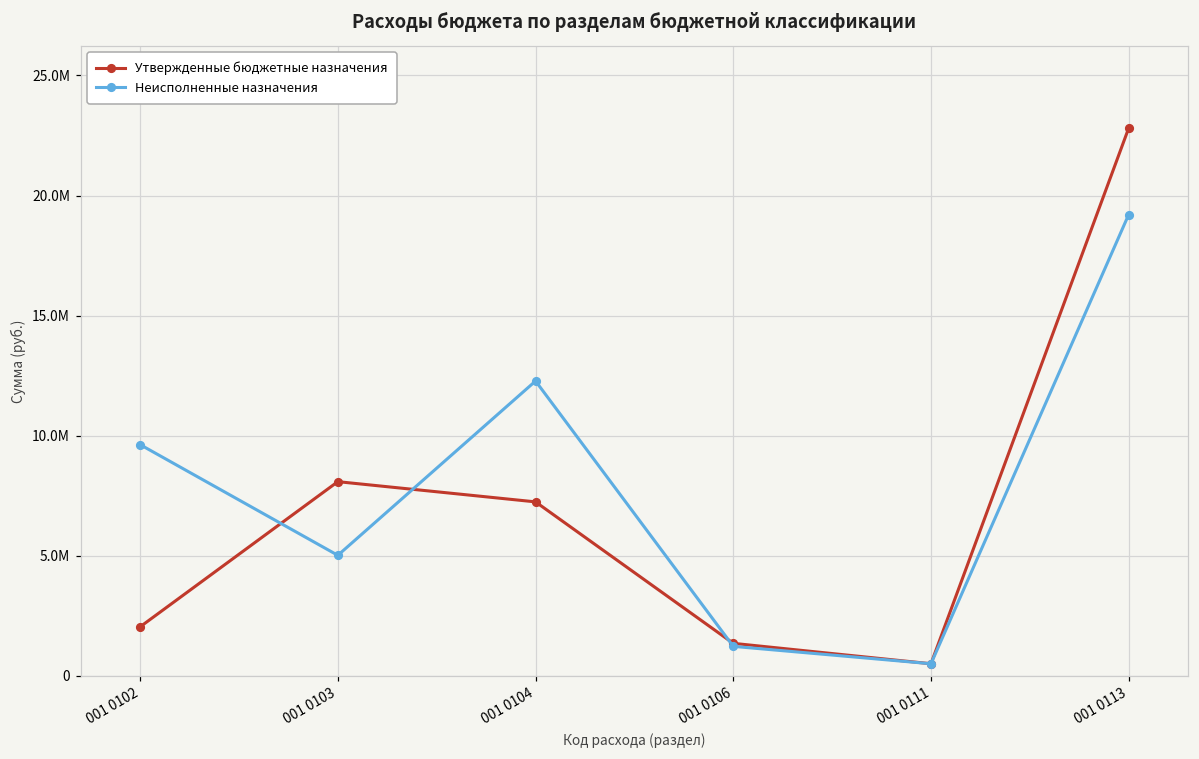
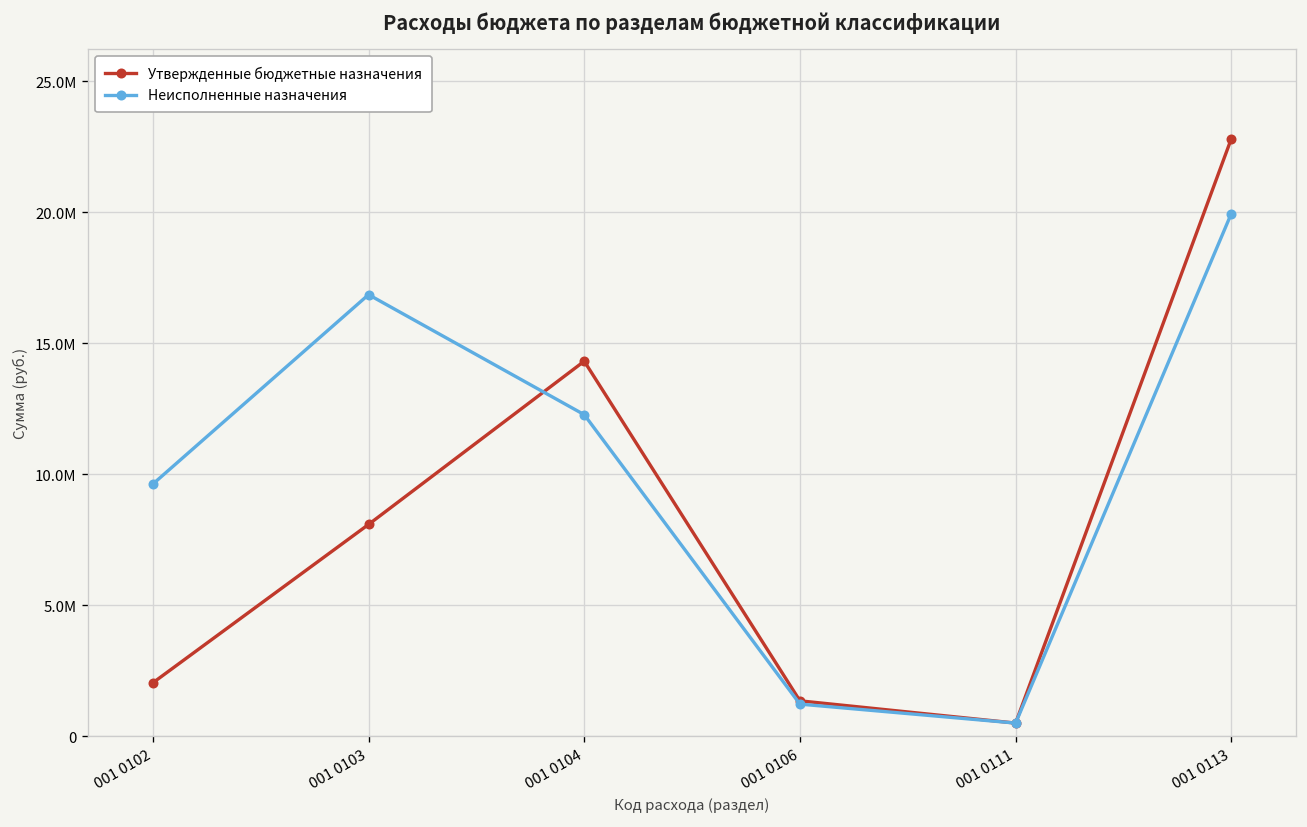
  {
    "Утвержденные бюджетные назначения": {
      "001 0102": 2000000,
      "001 0103": 8100000,
-     "001 0104": 7200000,
+     "001 0104": 14300000,
      "001 0106": 1400000,
      "001 0113": 22800000
    },
    "Неисполненные назначения": {
      "001 0102": 9600000,
-     "001 0103": 5000000,
+     "001 0103": 16900000,
      "001 0104": 12300000,
      "001 0106": 1200000,
-     "001 0113": 19200000
+     "001 0113": 19900000
    }
  }
